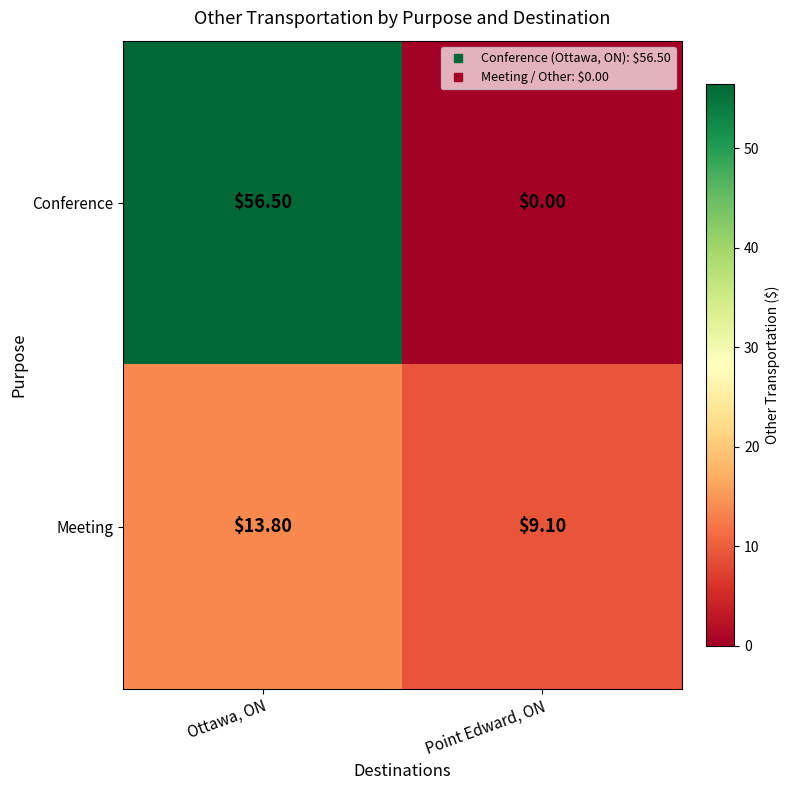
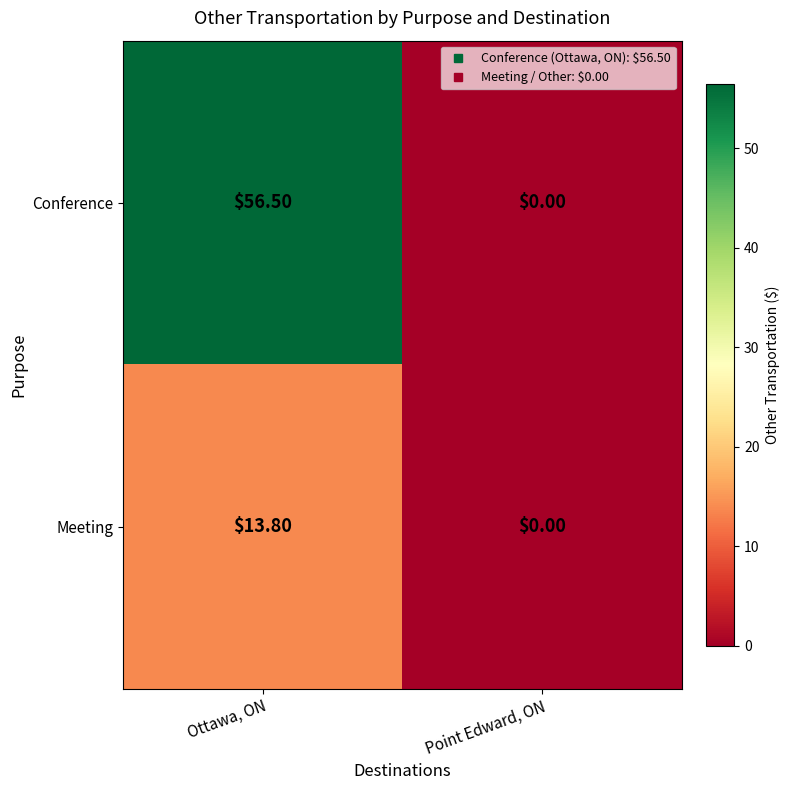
  {
    "Conference": {
      "Ottawa, ON": "$56.50",
      "Point Edward, ON": "$0.00"
    },
    "Meeting": {
      "Ottawa, ON": "$13.80",
-     "Point Edward, ON": "$9.10"
+     "Point Edward, ON": "$0.00"
    }
  }
